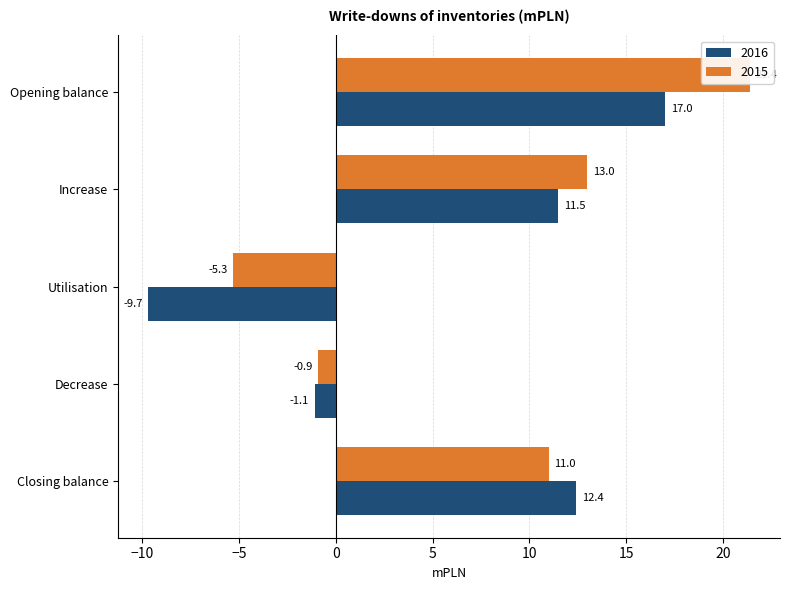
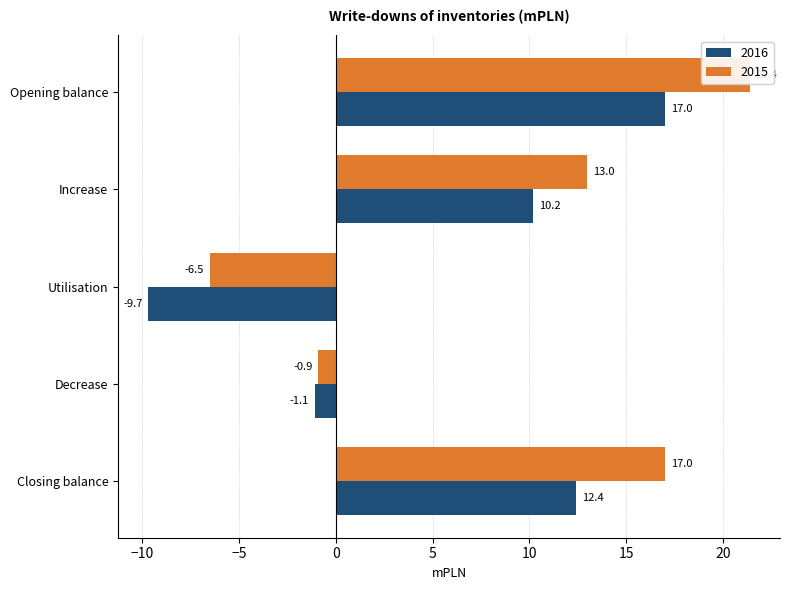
  {
    "2016": {
      "Opening balance": 17.0,
-     "Increase": 11.5,
+     "Increase": 10.2,
      "Utilisation": -9.7,
      "Decrease": -1.1,
      "Closing balance": 12.4
    },
    "2015": {
      "Increase": 13.0,
-     "Utilisation": -5.3,
+     "Utilisation": -6.5,
      "Decrease": -0.9,
-     "Closing balance": 11.0
+     "Closing balance": 17.0
    }
  }
